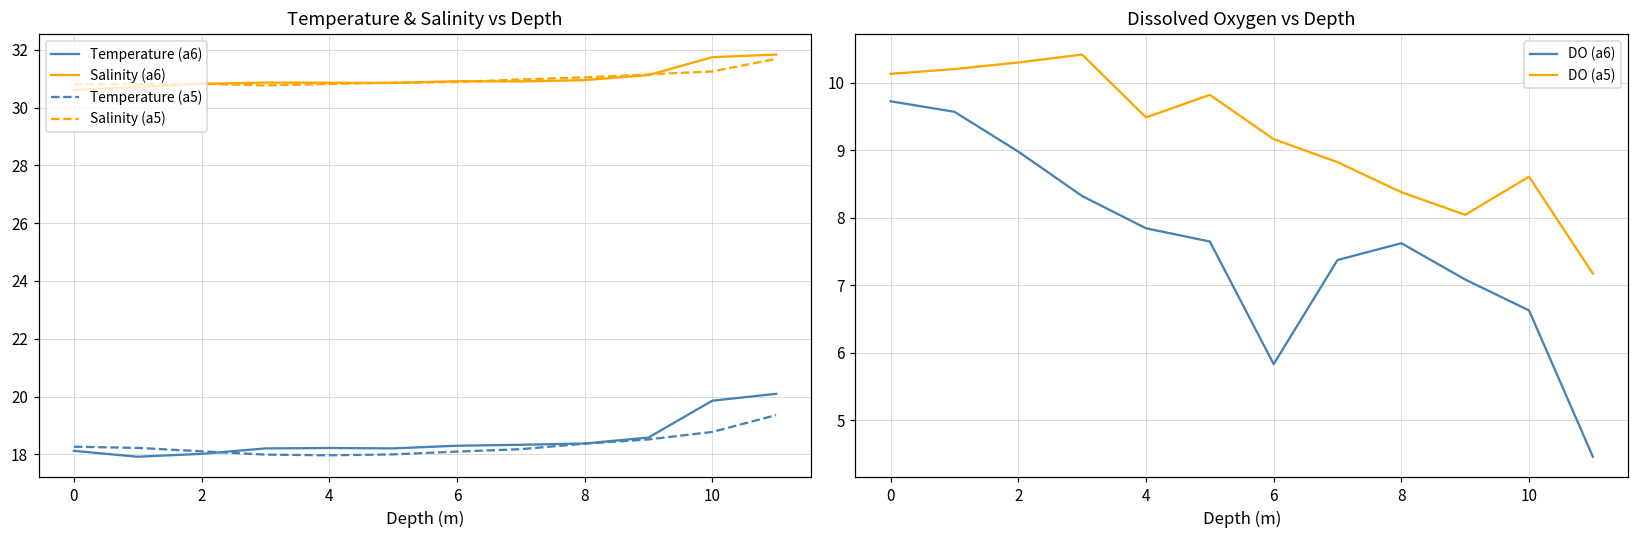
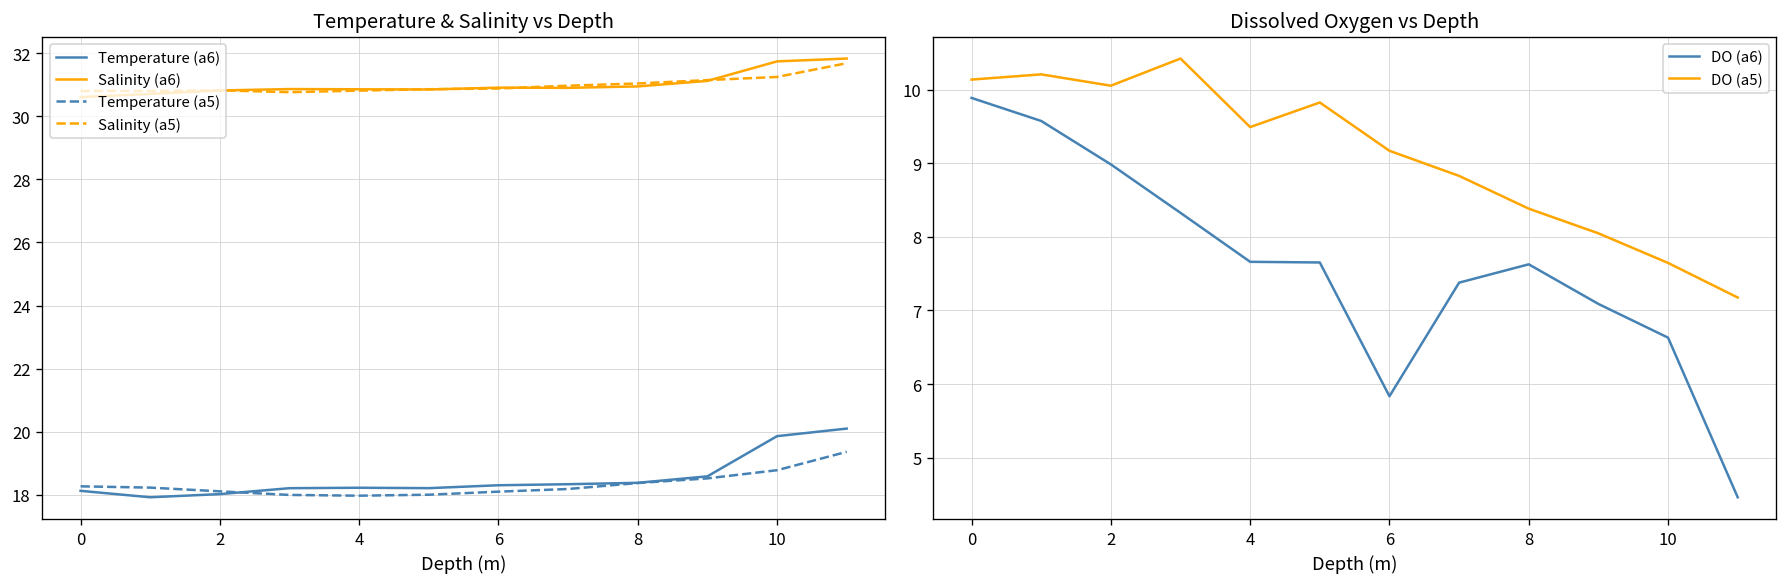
  {
    "Dissolved Oxygen vs Depth": {
      "DO (a6)": {
-       "0": 9.7,
+       "0": 9.9,
        "2": 9.0,
-       "4": 7.8,
+       "4": 7.7,
        "6": 5.8,
        "8": 7.6,
        "10": 6.6
      },
      "DO (a5)": {
        "0": 10.1,
-       "2": 10.3,
+       "2": 10.1,
        "4": 9.5,
        "6": 9.2,
        "8": 8.4,
-       "10": 8.6
+       "10": 7.6
      }
    }
  }
